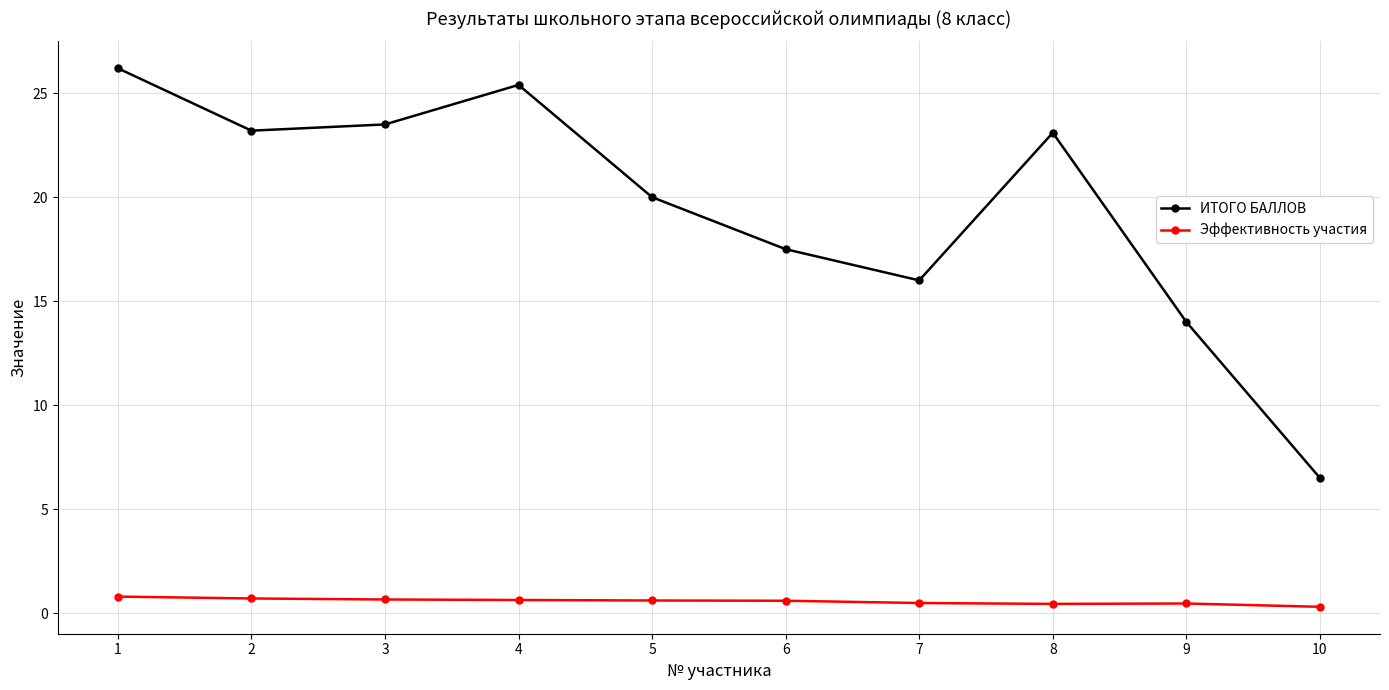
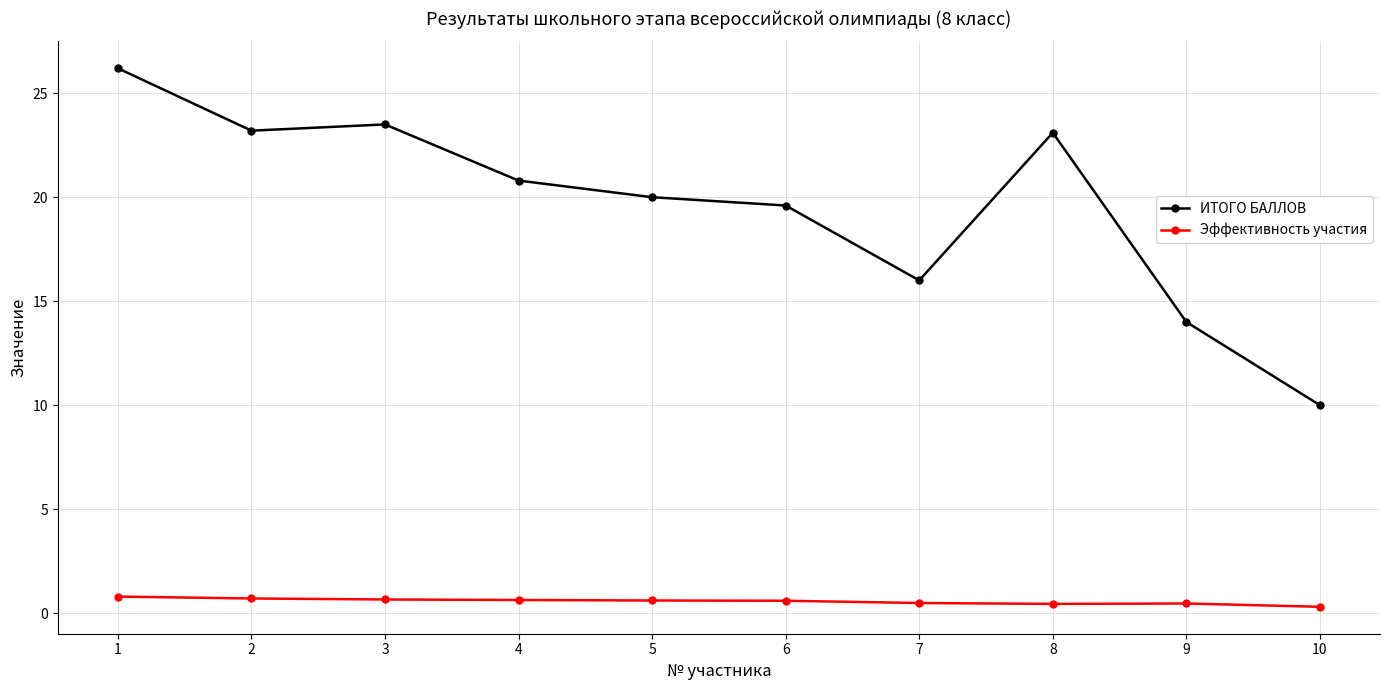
  {
    "ИТОГО БАЛЛОВ": {
      "1": 26.2,
      "2": 23.2,
      "3": 23.5,
-     "4": 25.4,
+     "4": 20.8,
      "5": 20.0,
-     "6": 17.5,
+     "6": 19.6,
      "7": 16.0,
      "8": 23.1,
      "9": 14.0,
-     "10": 6.5
+     "10": 10.0
    },
    "Эффективность участия": {
      "1": 0.8,
      "2": 0.7,
      "3": 0.7,
      "4": 0.6,
      "5": 0.6,
      "6": 0.6,
      "7": 0.5,
      "8": 0.4,
      "9": 0.5,
      "10": 0.3
    }
  }
